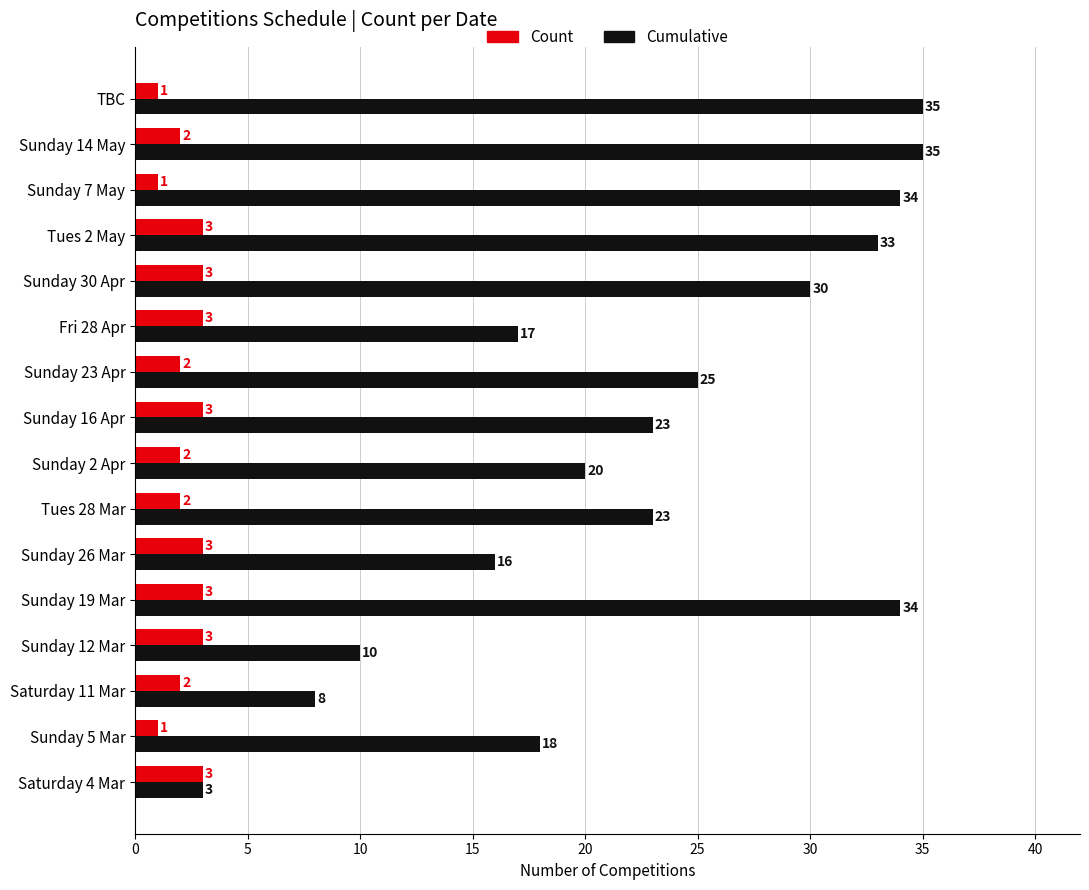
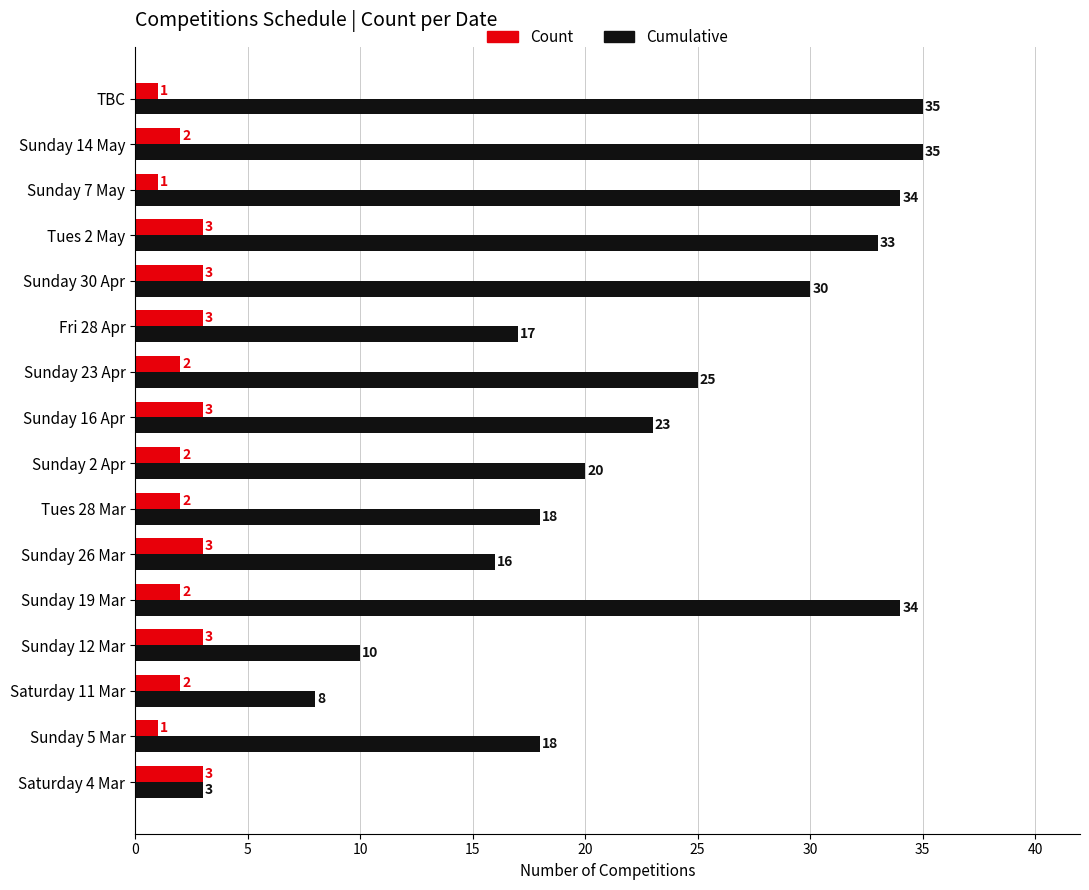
  {
    "Count": {
      "TBC": 1,
      "Sunday 14 May": 2,
      "Sunday 7 May": 1,
      "Tues 2 May": 3,
      "Sunday 30 Apr": 3,
      "Fri 28 Apr": 3,
      "Sunday 23 Apr": 2,
      "Sunday 16 Apr": 3,
      "Sunday 2 Apr": 2,
      "Tues 28 Mar": 2,
      "Sunday 26 Mar": 3,
-     "Sunday 19 Mar": 3,
+     "Sunday 19 Mar": 2,
      "Sunday 12 Mar": 3,
      "Saturday 11 Mar": 2,
      "Sunday 5 Mar": 1,
      "Saturday 4 Mar": 3
    },
    "Cumulative": {
      "TBC": 35,
      "Sunday 14 May": 35,
      "Sunday 7 May": 34,
      "Tues 2 May": 33,
      "Sunday 30 Apr": 30,
      "Fri 28 Apr": 17,
      "Sunday 23 Apr": 25,
      "Sunday 16 Apr": 23,
      "Sunday 2 Apr": 20,
-     "Tues 28 Mar": 23,
+     "Tues 28 Mar": 18,
      "Sunday 26 Mar": 16,
      "Sunday 19 Mar": 34,
      "Sunday 12 Mar": 10,
      "Saturday 11 Mar": 8,
      "Sunday 5 Mar": 18,
      "Saturday 4 Mar": 3
    }
  }
